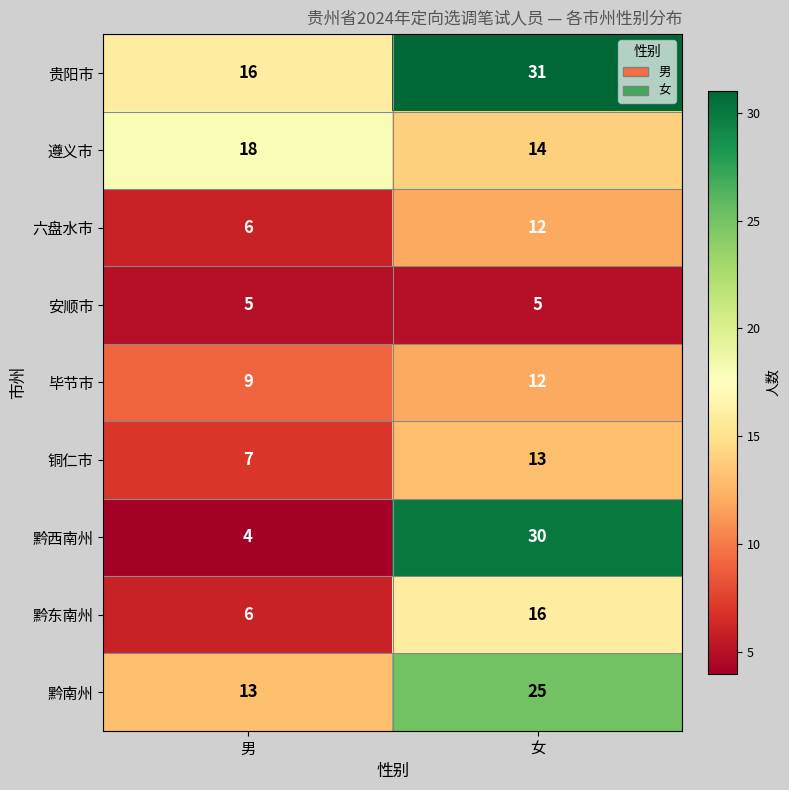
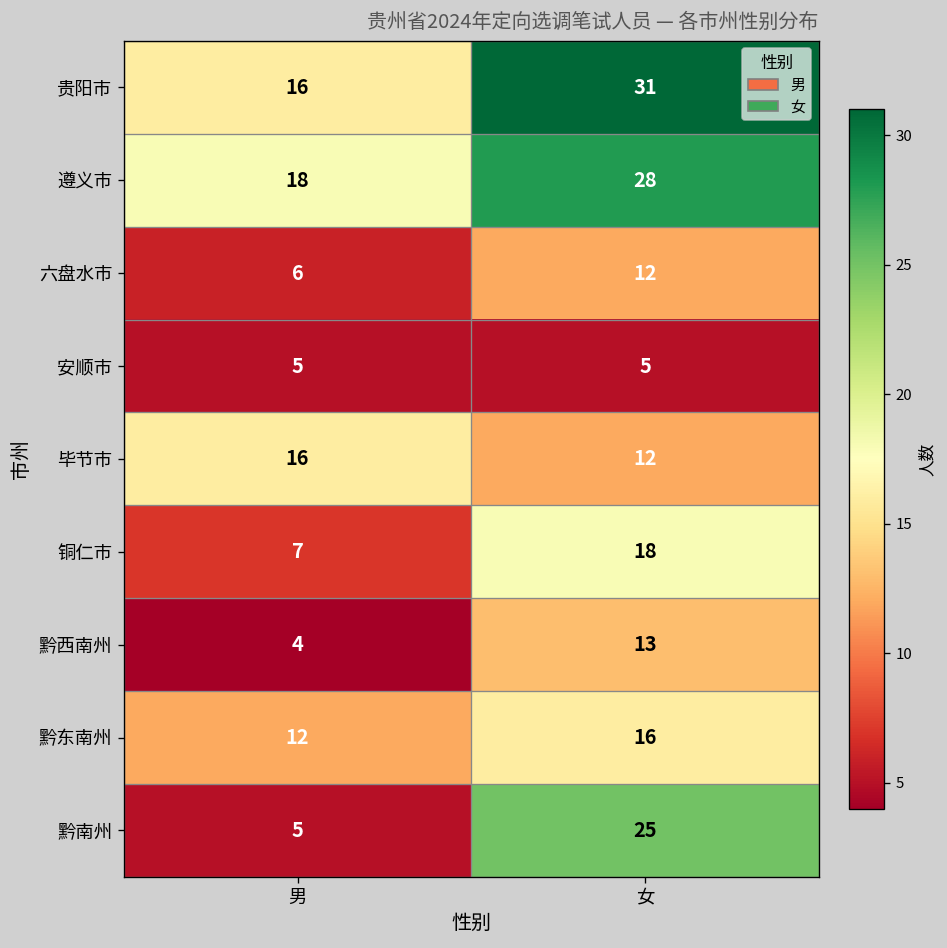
  {
    "贵阳市": {
      "男": 16,
      "女": 31
    },
    "遵义市": {
      "男": 18,
-     "女": 14
+     "女": 28
    },
    "六盘水市": {
      "男": 6,
      "女": 12
    },
    "安顺市": {
      "男": 5,
      "女": 5
    },
    "毕节市": {
-     "男": 9,
+     "男": 16,
      "女": 12
    },
    "铜仁市": {
      "男": 7,
-     "女": 13
+     "女": 18
    },
    "黔西南州": {
      "男": 4,
-     "女": 30
+     "女": 13
    },
    "黔东南州": {
-     "男": 6,
+     "男": 12,
      "女": 16
    },
    "黔南州": {
-     "男": 13,
+     "男": 5,
      "女": 25
    }
  }
